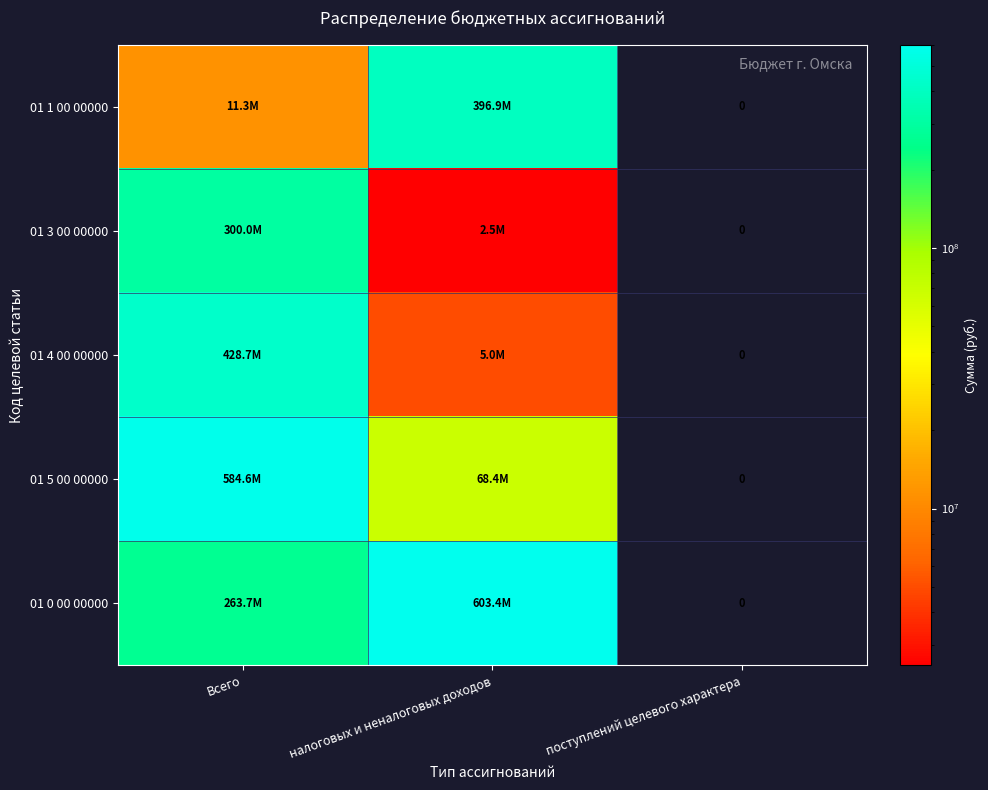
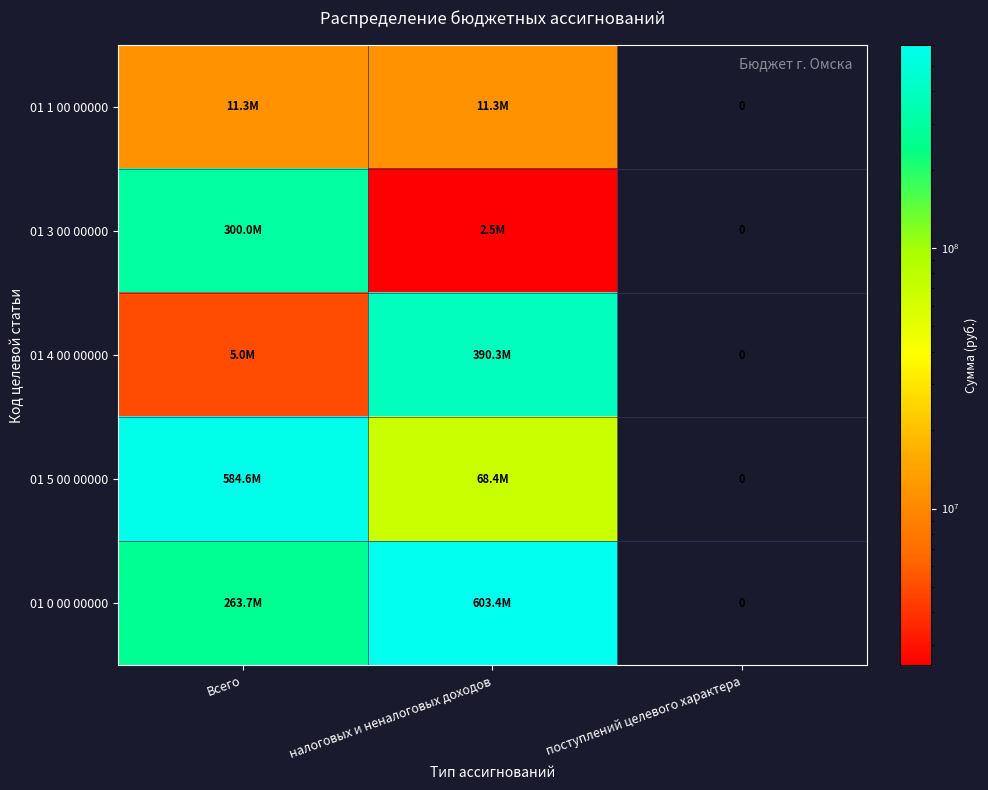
  {
    "01 1 00 00000": {
      "Всего": "11.3M",
-     "налоговых и неналоговых доходов": "396.9M"
+     "налоговых и неналоговых доходов": "11.3M"
    },
    "01 3 00 00000": {
      "Всего": "300.0M",
      "налоговых и неналоговых доходов": "2.5M"
    },
    "01 4 00 00000": {
-     "Всего": "428.7M",
-     "налоговых и неналоговых доходов": "5.0M"
+     "Всего": "5.0M",
+     "налоговых и неналоговых доходов": "390.3M"
    },
    "01 5 00 00000": {
      "Всего": "584.6M",
      "налоговых и неналоговых доходов": "68.4M"
    },
    "01 0 00 00000": {
      "Всего": "263.7M",
      "налоговых и неналоговых доходов": "603.4M"
    }
  }
